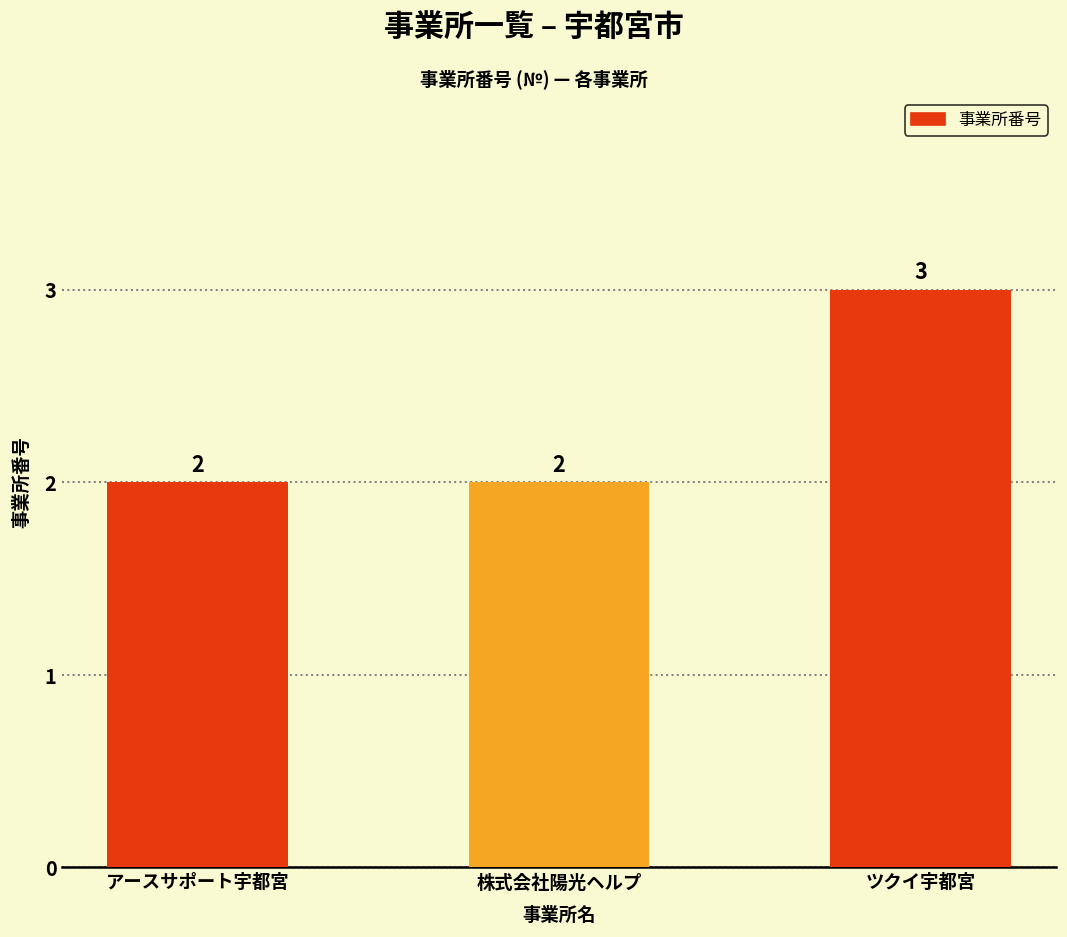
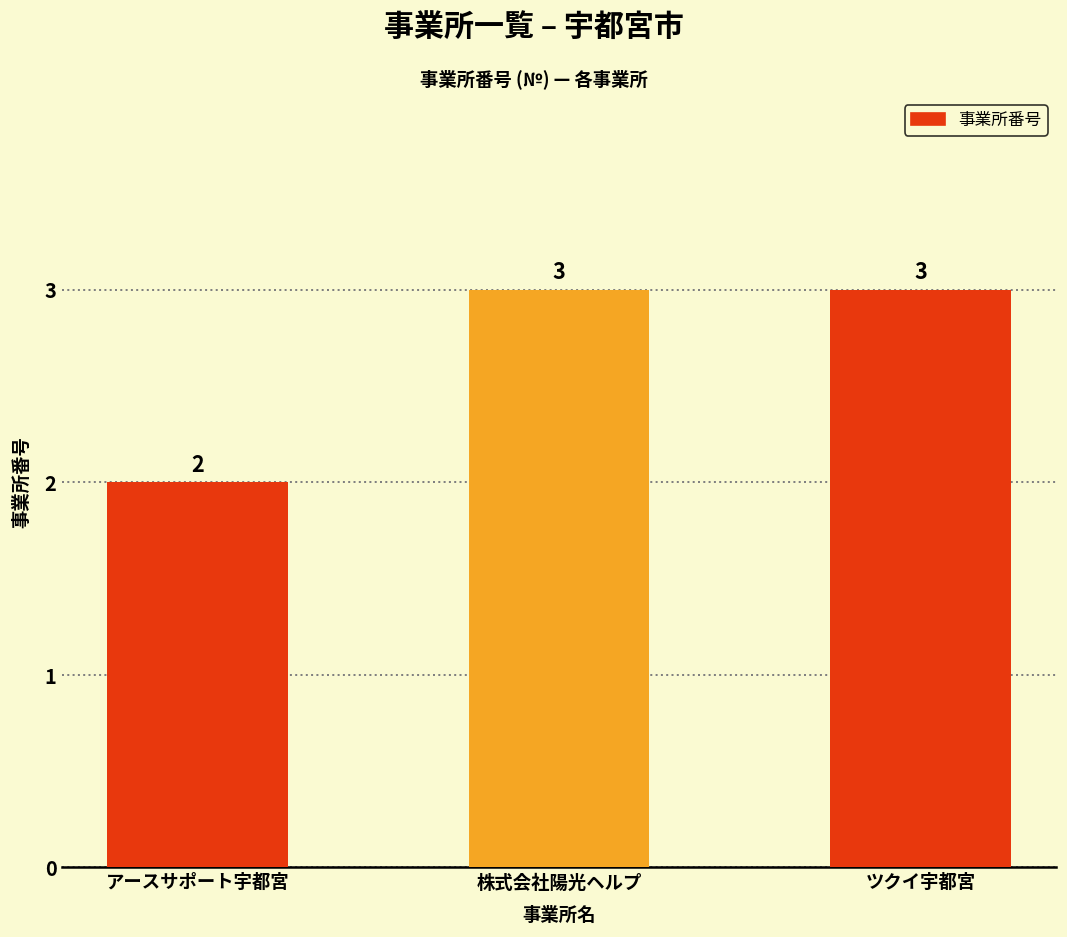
  {
    "アースサポート宇都宮": 2,
-   "株式会社陽光ヘルプ": 2,
+   "株式会社陽光ヘルプ": 3,
    "ツクイ宇都宮": 3
  }
